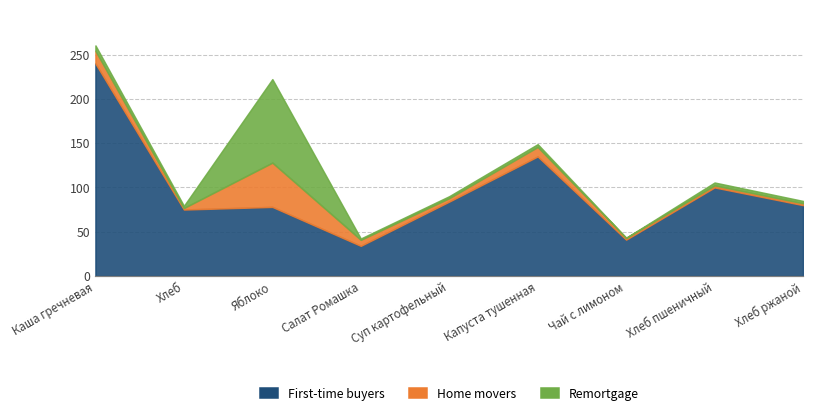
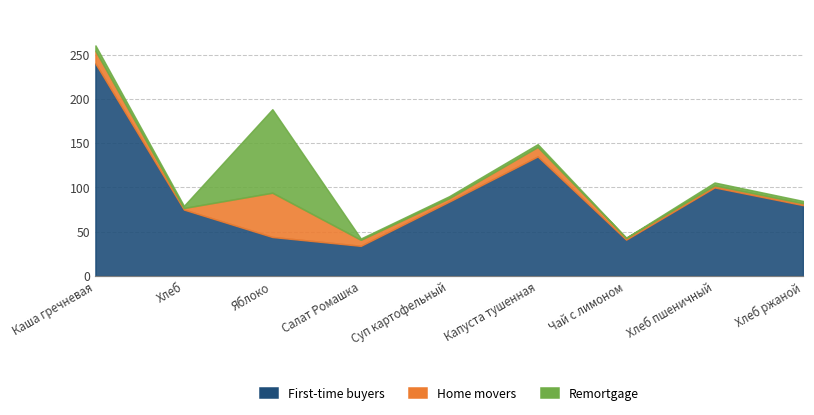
  {
    "First-time buyers": {
      "Каша гречневая": 240,
-     "Яблоко": 80,
+     "Яблоко": 40,
      "Салат Ромашка": 30,
      "Суп картофельный": 80,
      "Капуста тушенная": 140
    },
    "Home movers": {
      "Каша гречневая": 10,
      "Яблоко": 50
    },
    "Remortgage": {
      "Каша гречневая": 10,
      "Яблоко": 90,
      "Хлеб пшеничный": 0
    }
  }
